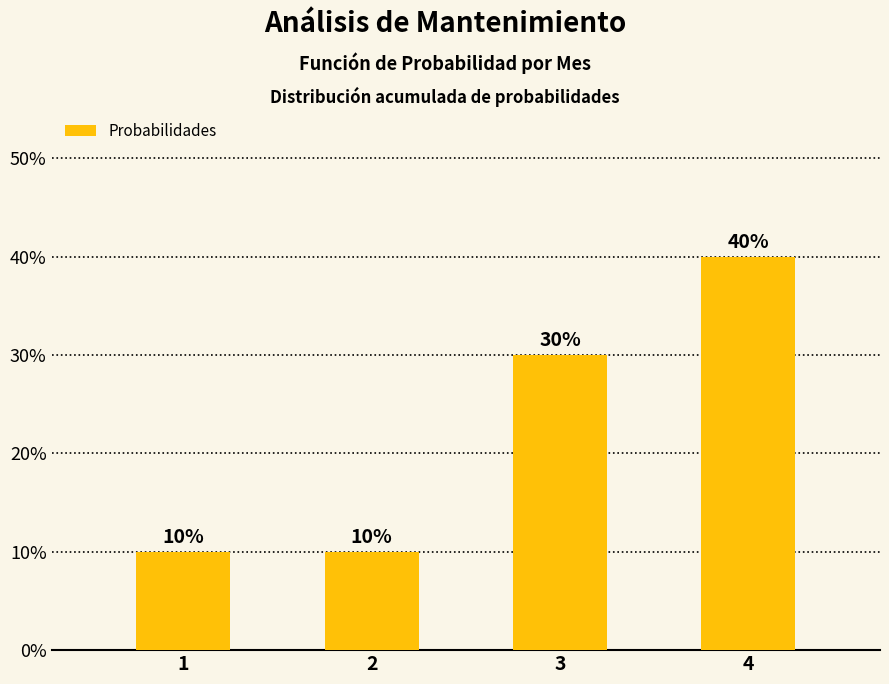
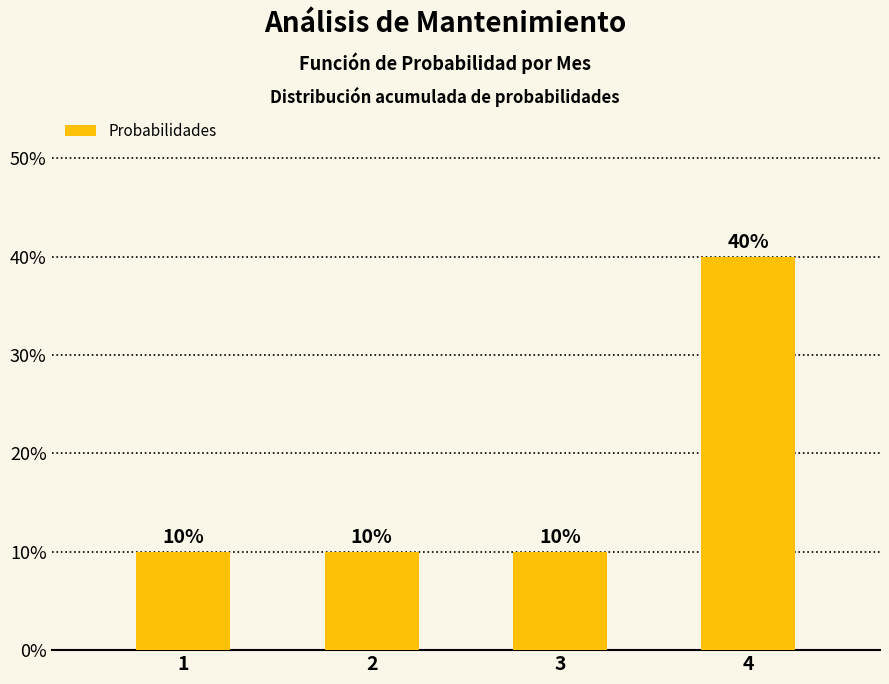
  {
    "1": "10%",
    "2": "10%",
-   "3": "30%",
+   "3": "10%",
    "4": "40%"
  }
